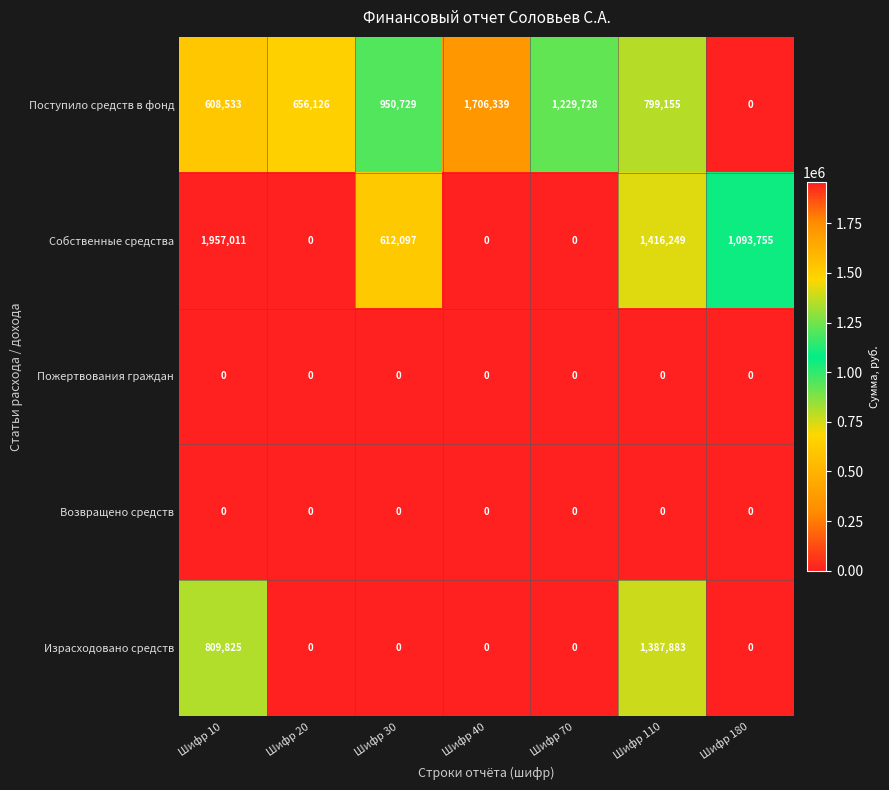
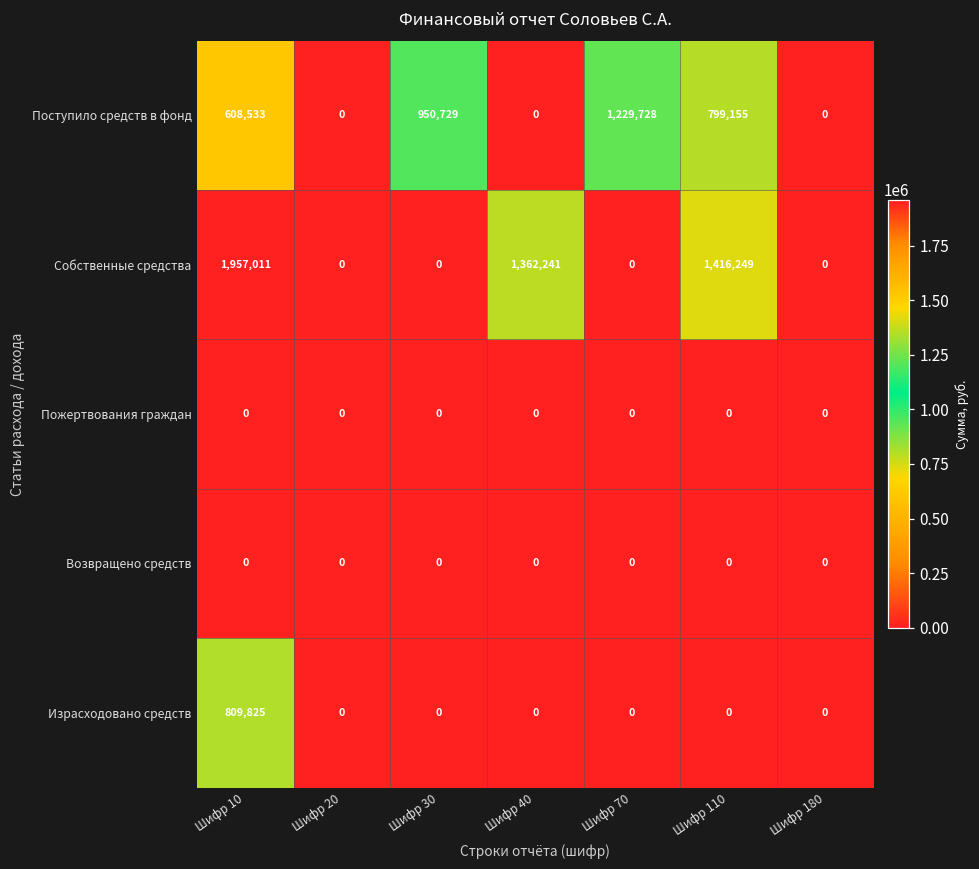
  {
    "Поступило средств в фонд": {
      "Шифр 10": "608,533",
-     "Шифр 20": "656,126",
+     "Шифр 20": "0",
      "Шифр 30": "950,729",
-     "Шифр 40": "1,706,339",
+     "Шифр 40": "0",
      "Шифр 70": "1,229,728",
      "Шифр 110": "799,155",
      "Шифр 180": "0"
    },
    "Собственные средства": {
      "Шифр 10": "1,957,011",
      "Шифр 20": "0",
-     "Шифр 30": "612,097",
-     "Шифр 40": "0",
+     "Шифр 30": "0",
+     "Шифр 40": "1,362,241",
      "Шифр 70": "0",
      "Шифр 110": "1,416,249",
-     "Шифр 180": "1,093,755"
+     "Шифр 180": "0"
    },
    "Пожертвования граждан": {
      "Шифр 10": "0",
      "Шифр 20": "0",
      "Шифр 30": "0",
      "Шифр 40": "0",
      "Шифр 70": "0",
      "Шифр 110": "0",
      "Шифр 180": "0"
    },
    "Возвращено средств": {
      "Шифр 10": "0",
      "Шифр 20": "0",
      "Шифр 30": "0",
      "Шифр 40": "0",
      "Шифр 70": "0",
      "Шифр 110": "0",
      "Шифр 180": "0"
    },
    "Израсходовано средств": {
      "Шифр 10": "809,825",
      "Шифр 20": "0",
      "Шифр 30": "0",
      "Шифр 40": "0",
      "Шифр 70": "0",
-     "Шифр 110": "1,387,883",
+     "Шифр 110": "0",
      "Шифр 180": "0"
    }
  }
